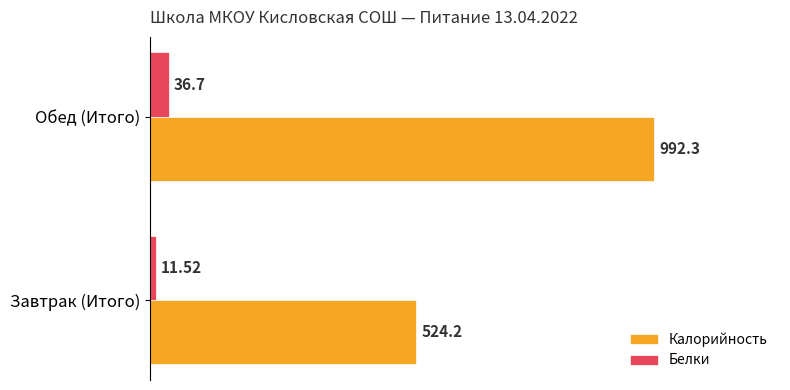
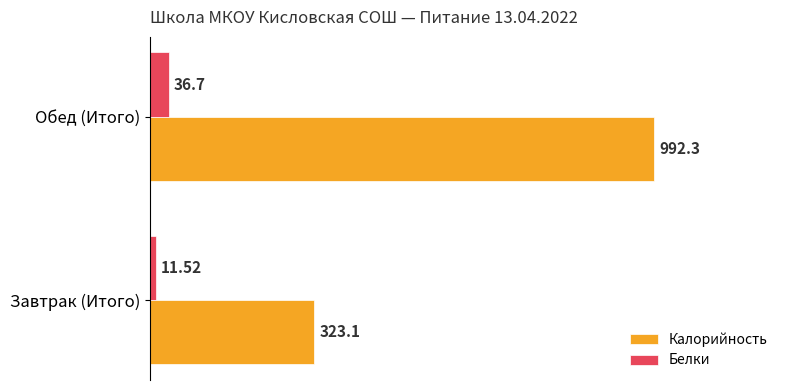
  {
    "Калорийность": {
      "Обед (Итого)": 992.3,
-     "Завтрак (Итого)": 524.2
+     "Завтрак (Итого)": 323.1
    },
    "Белки": {
      "Обед (Итого)": 36.7,
      "Завтрак (Итого)": 11.52
    }
  }
